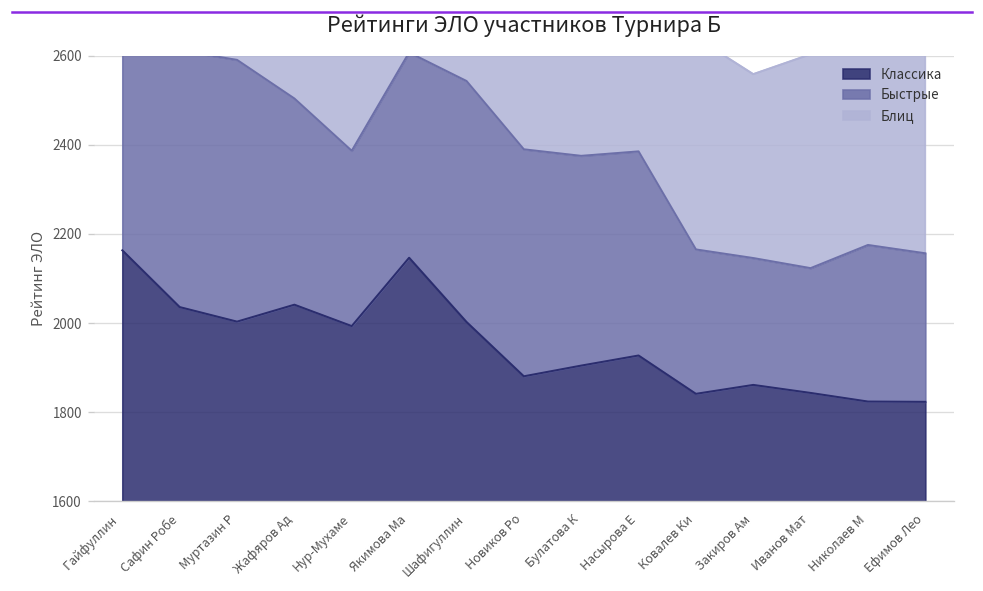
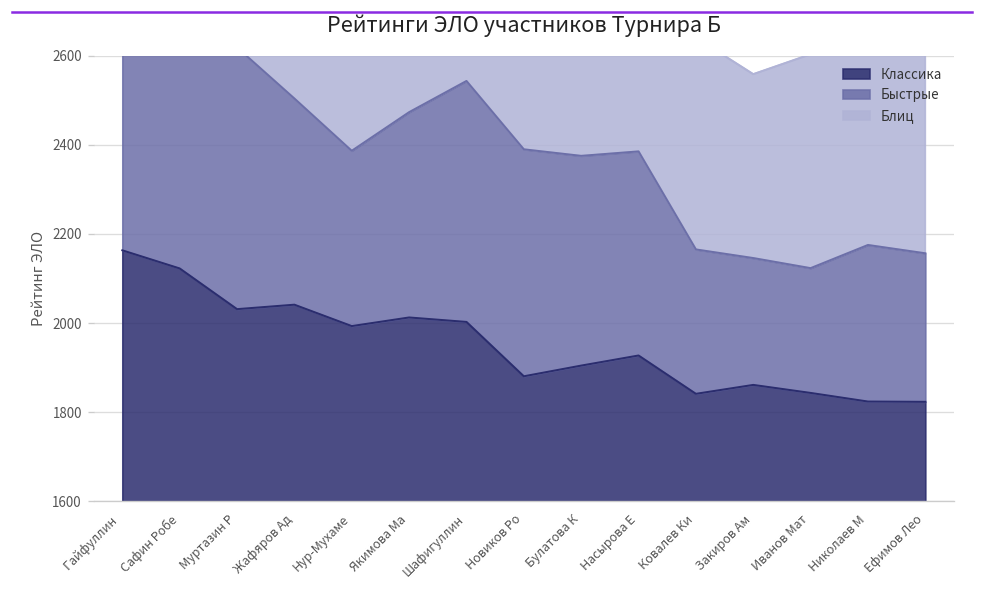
  {
    "Классика": {
      "Гайфуллин": 2160,
-     "Сафин Робе": 2040,
-     "Муртазин Р": 2000,
+     "Сафин Робе": 2120,
+     "Муртазин Р": 2030,
      "Жафяров Ад": 2040,
      "Нур-Мухаме": 1990,
-     "Якимова Ма": 2150,
+     "Якимова Ма": 2010,
      "Шафигуллин": 2000,
      "Новиков Ро": 1880,
      "Булатова К": 1900,
      "Насырова Е": 1930,
      "Ковалев Ки": 1840,
      "Закиров Ам": 1860,
      "Иванов Мат": 1840,
      "Николаев М": 1820,
      "Ефимов Лео": 1820
    },
    "Быстрые": {
      "Жафяров Ад": 2500,
      "Нур-Мухаме": 2390,
      "Шафигуллин": 2540,
      "Новиков Ро": 2390,
      "Булатова К": 2380,
      "Насырова Е": 2390,
      "Ковалев Ки": 2170,
      "Закиров Ам": 2150,
      "Иванов Мат": 2120,
      "Николаев М": 2180,
      "Ефимов Лео": 2160
    },
    "Блиц": {
      "Закиров Ам": 2560,
      "Иванов Мат": 2600
    }
  }
